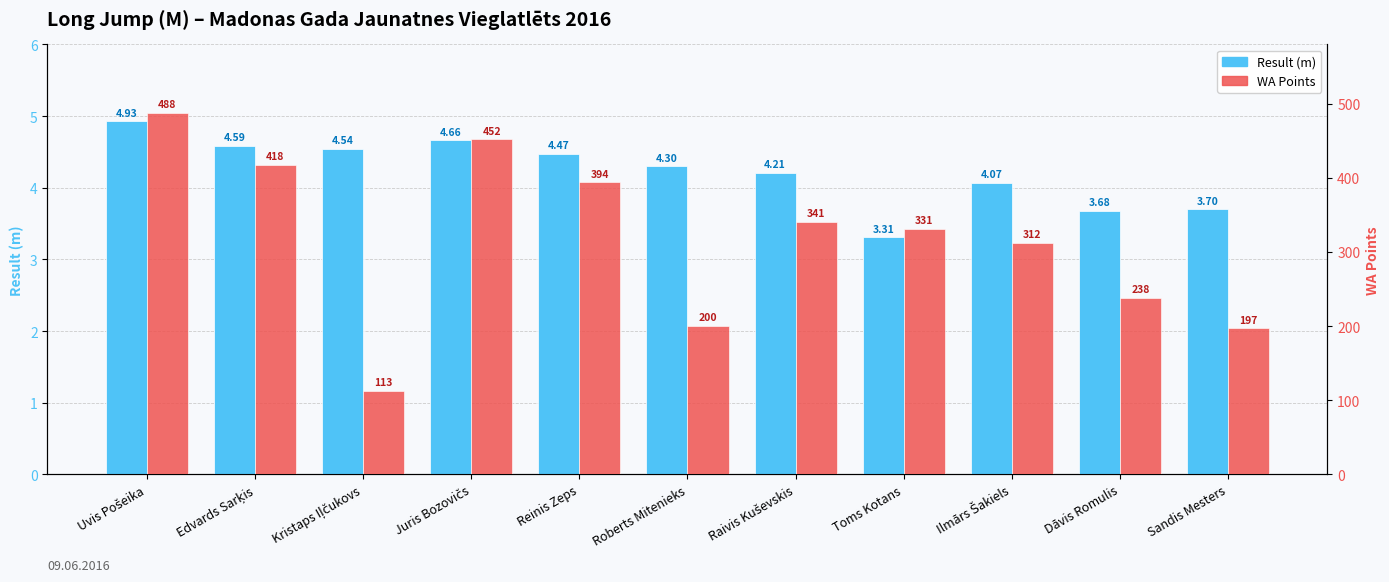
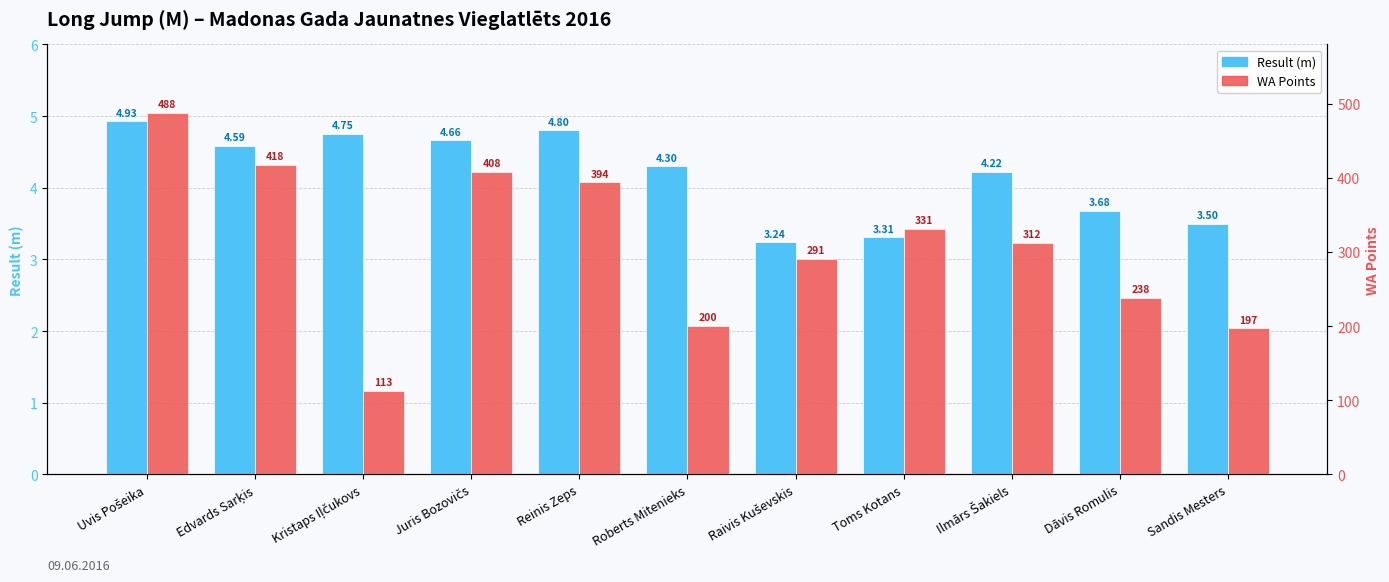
  {
    "Result (m)": {
      "Uvis Pošeika": 4.93,
      "Edvards Sarķis": 4.59,
-     "Kristaps Iļčukovs": 4.54,
+     "Kristaps Iļčukovs": 4.75,
      "Juris Bozovičs": 4.66,
-     "Reinis Zeps": 4.47,
+     "Reinis Zeps": 4.80,
      "Roberts Mitenieks": 4.30,
-     "Raivis Kuševskis": 4.21,
+     "Raivis Kuševskis": 3.24,
      "Toms Kotans": 3.31,
-     "Ilmārs Šakiels": 4.07,
+     "Ilmārs Šakiels": 4.22,
      "Dāvis Romulis": 3.68,
-     "Sandis Mesters": 3.70
+     "Sandis Mesters": 3.50
    },
    "WA Points": {
      "Uvis Pošeika": 488,
      "Edvards Sarķis": 418,
      "Kristaps Iļčukovs": 113,
-     "Juris Bozovičs": 452,
+     "Juris Bozovičs": 408,
      "Reinis Zeps": 394,
      "Roberts Mitenieks": 200,
-     "Raivis Kuševskis": 341,
+     "Raivis Kuševskis": 291,
      "Toms Kotans": 331,
      "Ilmārs Šakiels": 312,
      "Dāvis Romulis": 238,
      "Sandis Mesters": 197
    }
  }
